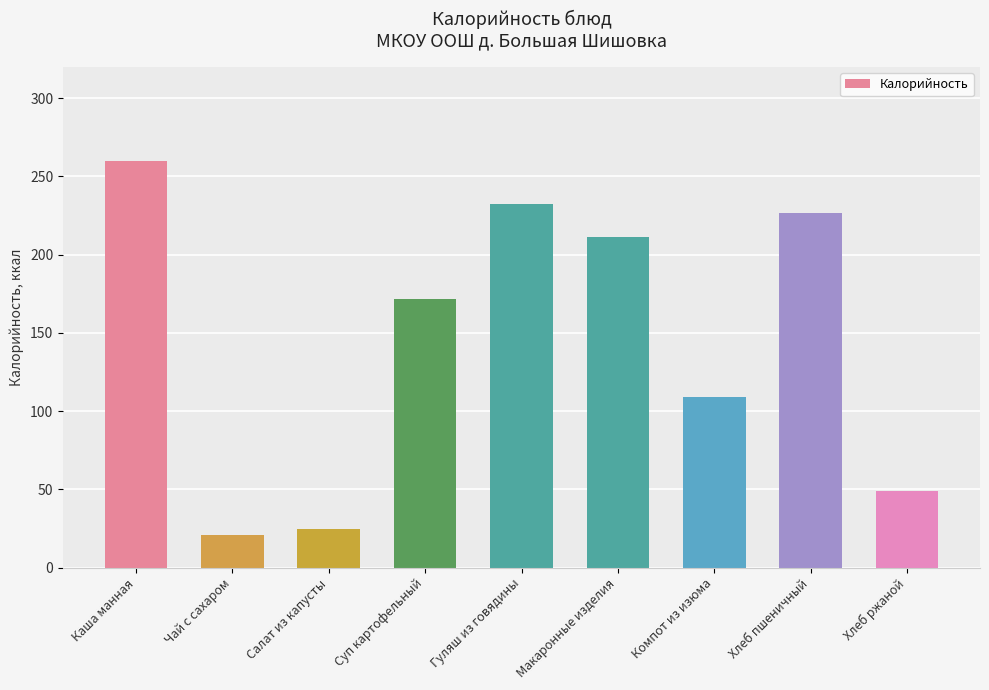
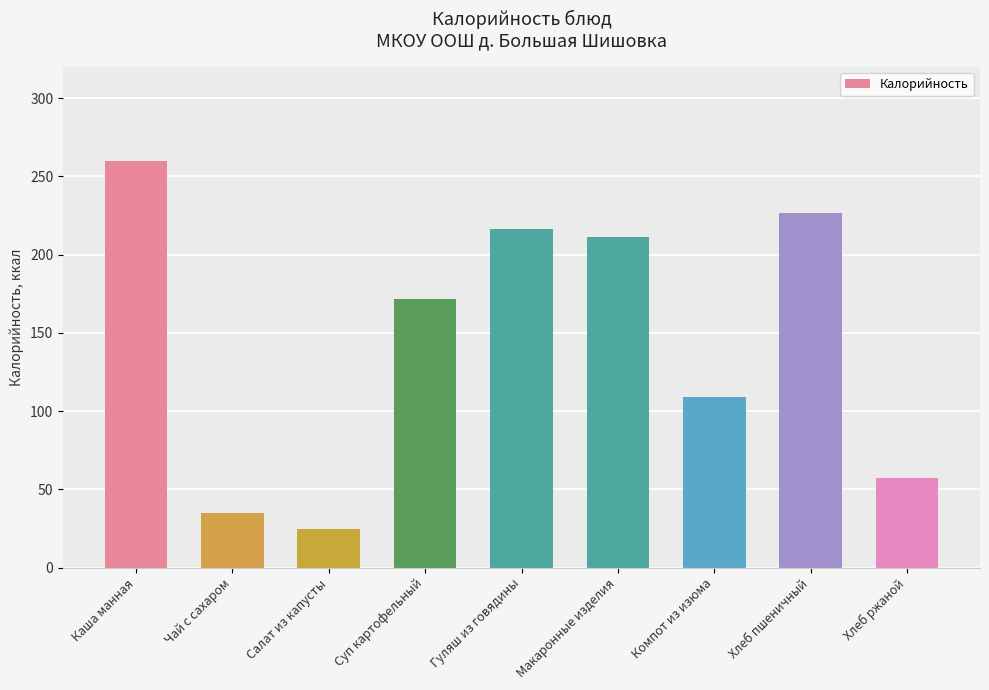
  {
    "Каша манная": 260,
-   "Чай с сахаром": 21,
+   "Чай с сахаром": 35,
    "Салат из капусты": 25,
    "Суп картофельный": 172,
-   "Гуляш из говядины": 233,
+   "Гуляш из говядины": 217,
    "Макаронные изделия": 211,
    "Компот из изюма": 109,
    "Хлеб пшеничный": 226,
-   "Хлеб ржаной": 49
+   "Хлеб ржаной": 57
  }
